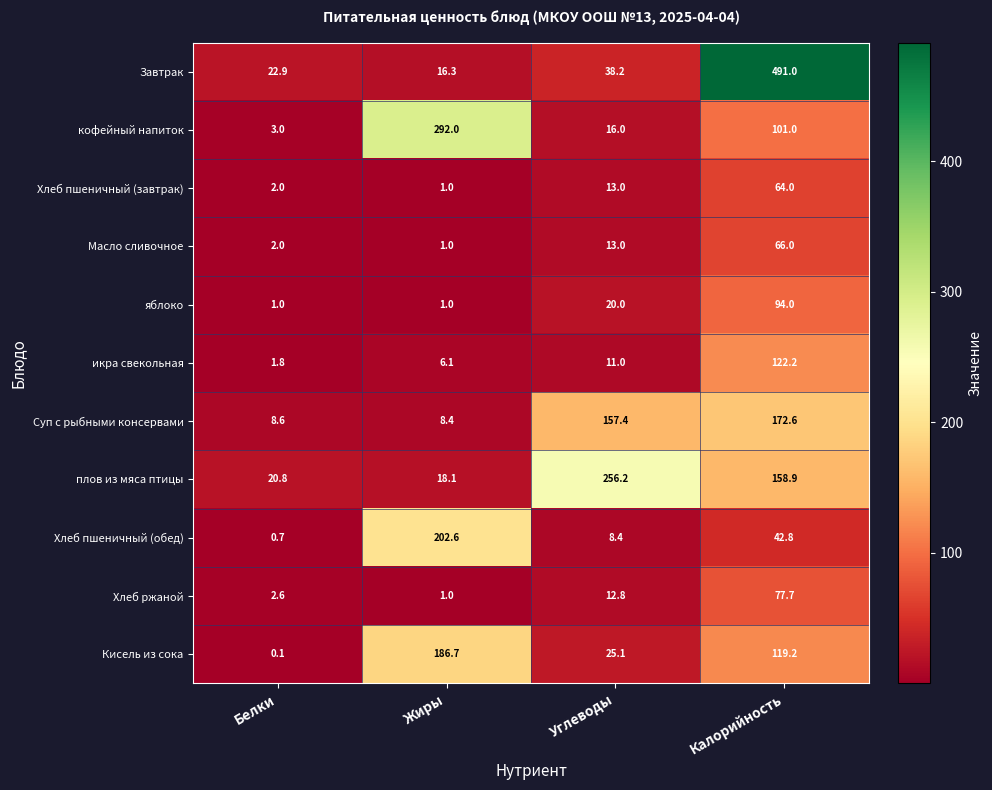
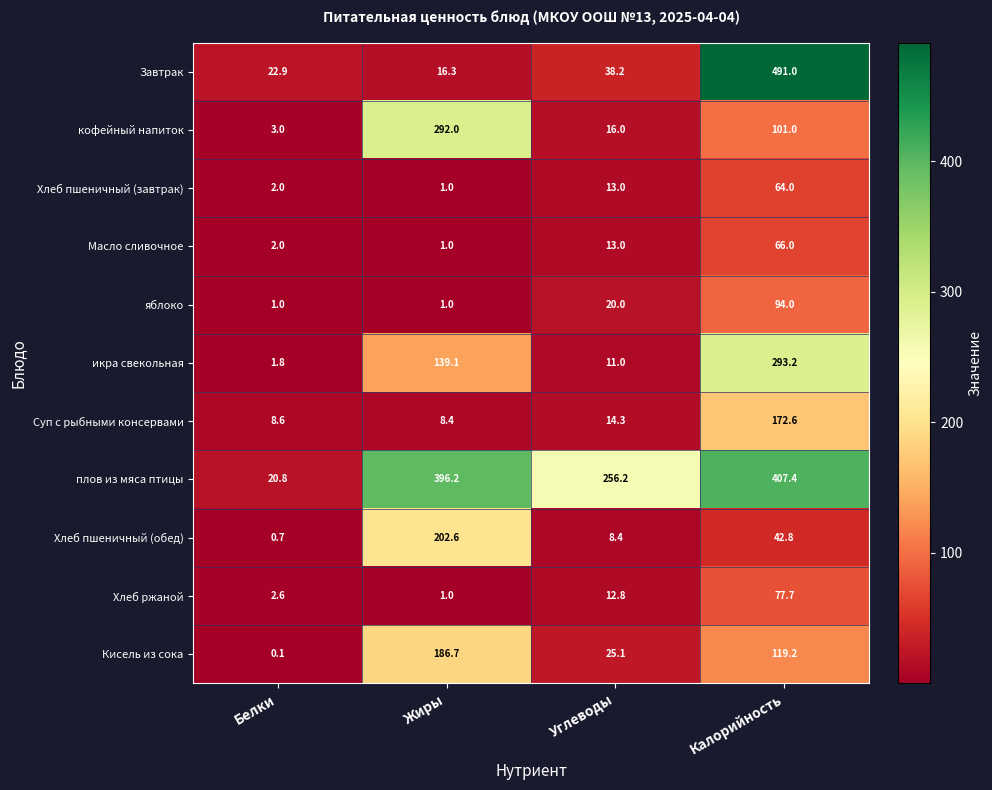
  {
    "Завтрак": {
      "Белки": 22.9,
      "Жиры": 16.3,
      "Углеводы": 38.2,
      "Калорийность": 491.0
    },
    "кофейный напиток": {
      "Белки": 3.0,
      "Жиры": 292.0,
      "Углеводы": 16.0,
      "Калорийность": 101.0
    },
    "Хлеб пшеничный (завтрак)": {
      "Белки": 2.0,
      "Жиры": 1.0,
      "Углеводы": 13.0,
      "Калорийность": 64.0
    },
    "Масло сливочное": {
      "Белки": 2.0,
      "Жиры": 1.0,
      "Углеводы": 13.0,
      "Калорийность": 66.0
    },
    "яблоко": {
      "Белки": 1.0,
      "Жиры": 1.0,
      "Углеводы": 20.0,
      "Калорийность": 94.0
    },
    "икра свекольная": {
      "Белки": 1.8,
-     "Жиры": 6.1,
+     "Жиры": 139.1,
      "Углеводы": 11.0,
-     "Калорийность": 122.2
+     "Калорийность": 293.2
    },
    "Суп с рыбными консервами": {
      "Белки": 8.6,
      "Жиры": 8.4,
-     "Углеводы": 157.4,
+     "Углеводы": 14.3,
      "Калорийность": 172.6
    },
    "плов из мяса птицы": {
      "Белки": 20.8,
-     "Жиры": 18.1,
+     "Жиры": 396.2,
      "Углеводы": 256.2,
-     "Калорийность": 158.9
+     "Калорийность": 407.4
    },
    "Хлеб пшеничный (обед)": {
      "Белки": 0.7,
      "Жиры": 202.6,
      "Углеводы": 8.4,
      "Калорийность": 42.8
    },
    "Хлеб ржаной": {
      "Белки": 2.6,
      "Жиры": 1.0,
      "Углеводы": 12.8,
      "Калорийность": 77.7
    },
    "Кисель из сока": {
      "Белки": 0.1,
      "Жиры": 186.7,
      "Углеводы": 25.1,
      "Калорийность": 119.2
    }
  }
